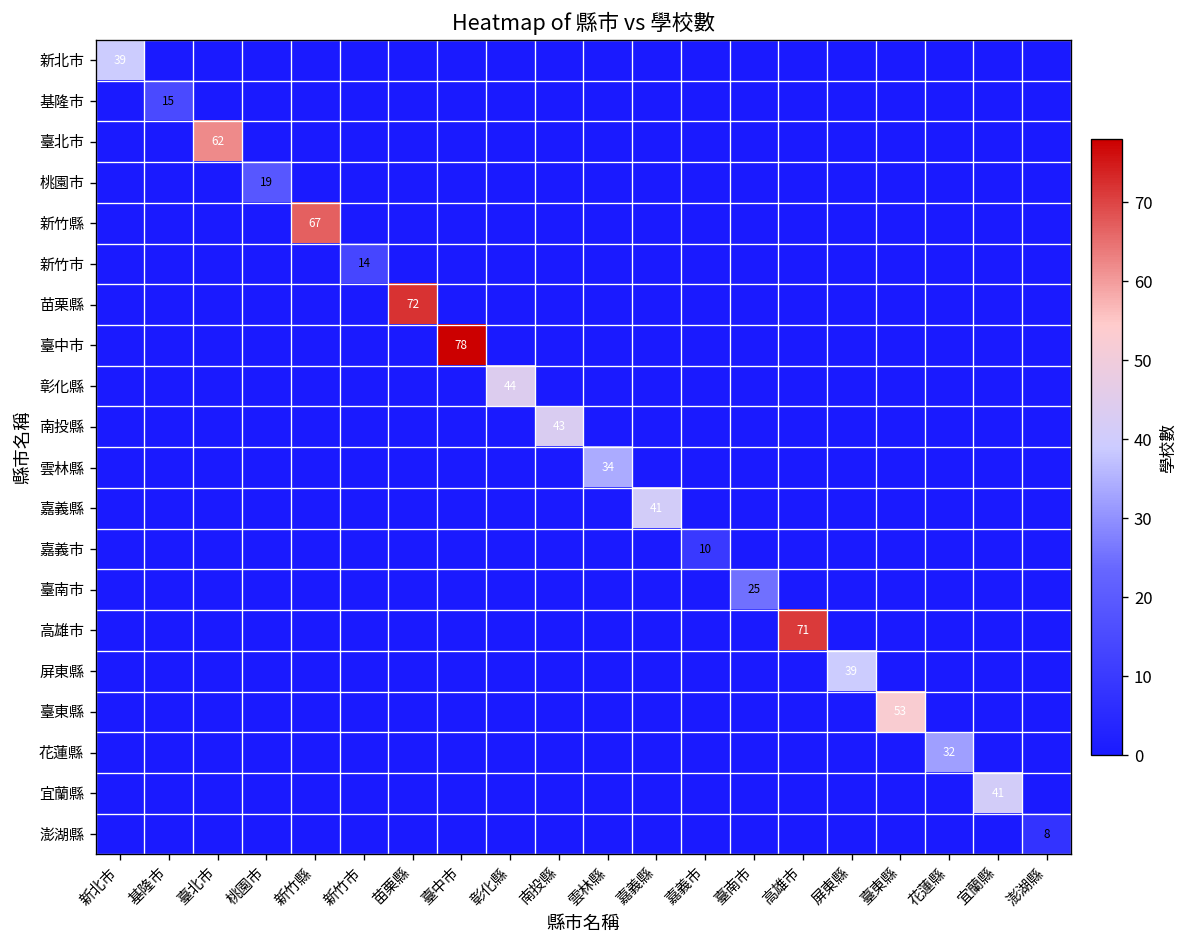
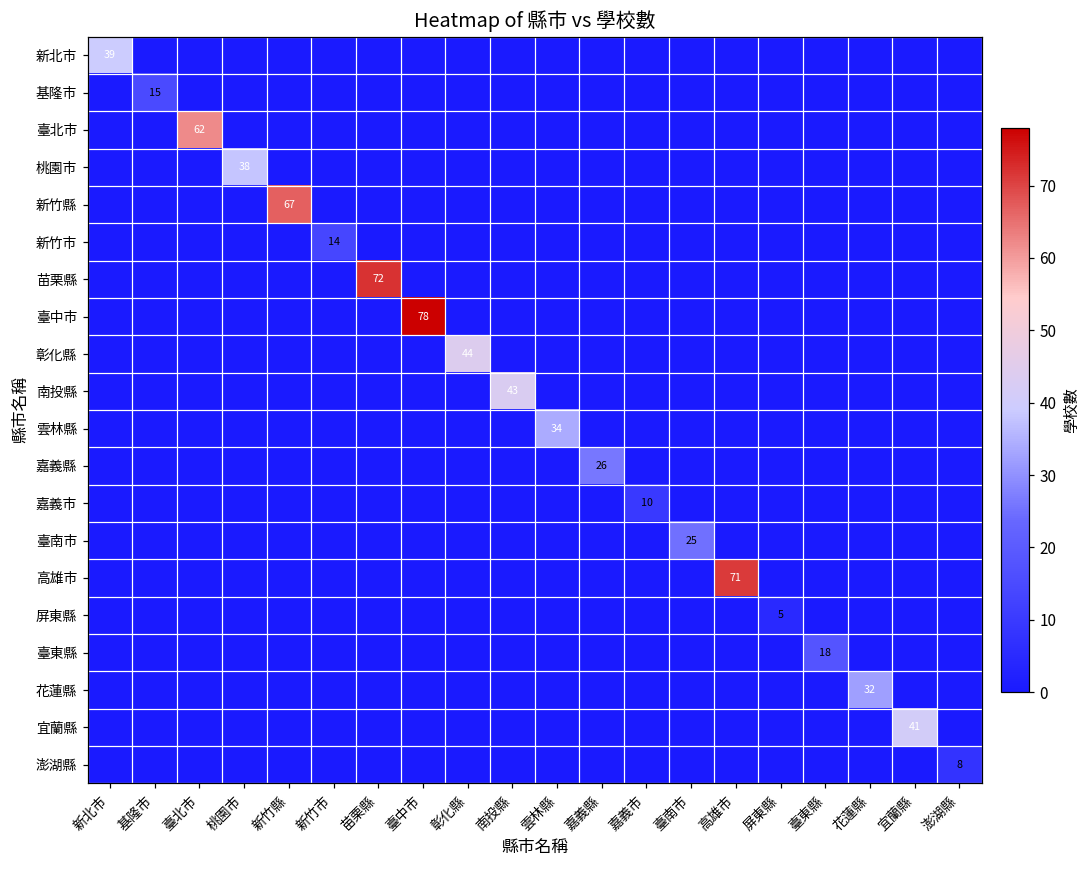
  {
    "新北市": {
      "新北市": 39
    },
    "基隆市": {
      "基隆市": 15
    },
    "臺北市": {
      "臺北市": 62
    },
    "桃園市": {
-     "桃園市": 19
+     "桃園市": 38
    },
    "新竹縣": {
      "新竹縣": 67
    },
    "新竹市": {
      "新竹市": 14
    },
    "苗栗縣": {
      "苗栗縣": 72
    },
    "臺中市": {
      "臺中市": 78
    },
    "彰化縣": {
      "彰化縣": 44
    },
    "南投縣": {
      "南投縣": 43
    },
    "雲林縣": {
      "雲林縣": 34
    },
    "嘉義縣": {
-     "嘉義縣": 41
+     "嘉義縣": 26
    },
    "嘉義市": {
      "嘉義市": 10
    },
    "臺南市": {
      "臺南市": 25
    },
    "高雄市": {
      "高雄市": 71
    },
    "屏東縣": {
-     "屏東縣": 39
+     "屏東縣": 5
    },
    "臺東縣": {
-     "臺東縣": 53
+     "臺東縣": 18
    },
    "花蓮縣": {
      "花蓮縣": 32
    },
    "宜蘭縣": {
      "宜蘭縣": 41
    },
    "澎湖縣": {
      "澎湖縣": 8
    }
  }
